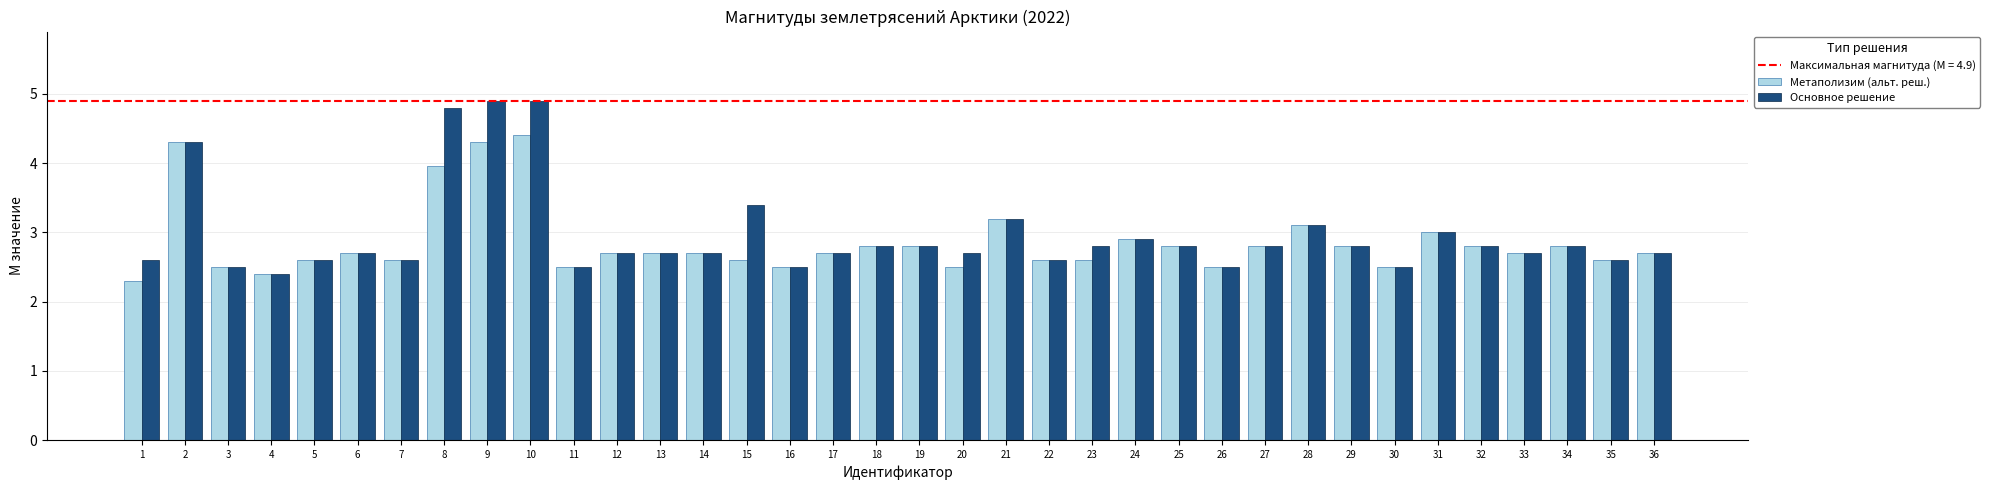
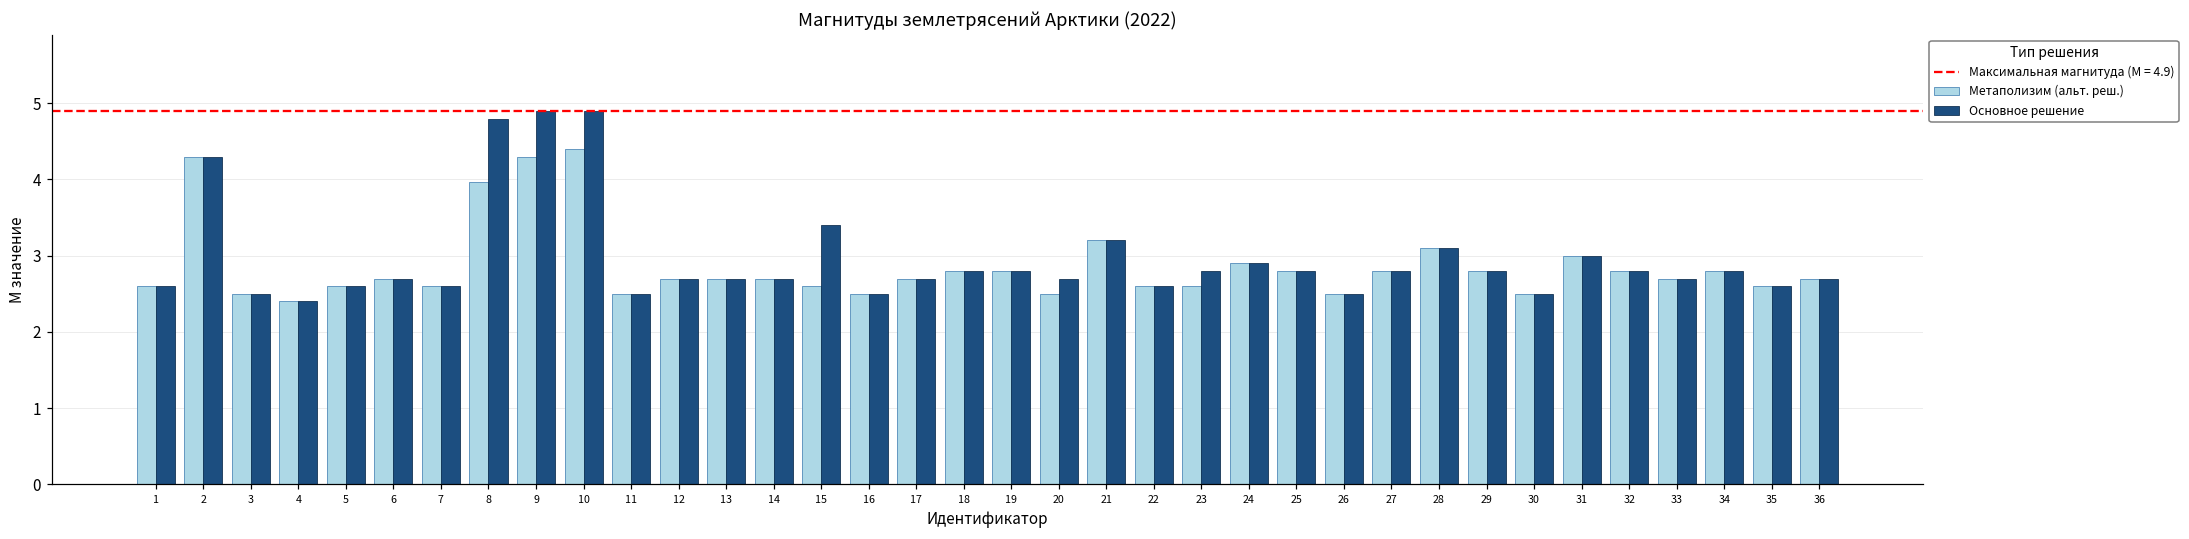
  {
    "Метаполизим (альт. реш.)": {
-     "1": 2.3,
+     "1": 2.6,
      "2": 4.3,
      "3": 2.5,
      "4": 2.4,
      "5": 2.6,
      "6": 2.7,
      "7": 2.6,
      "8": 4.0,
      "9": 4.3,
      "10": 4.4,
      "11": 2.5,
      "12": 2.7,
      "13": 2.7,
      "14": 2.7,
      "15": 2.6,
      "16": 2.5,
      "17": 2.7,
      "18": 2.8,
      "19": 2.8,
      "20": 2.5,
      "21": 3.2,
      "22": 2.6,
      "23": 2.6,
      "24": 2.9,
      "25": 2.8,
      "26": 2.5,
      "27": 2.8,
      "28": 3.1,
      "29": 2.8,
      "30": 2.5,
      "31": 3.0,
      "32": 2.8,
      "33": 2.7,
      "34": 2.8,
      "35": 2.6,
      "36": 2.7
    },
    "Основное решение": {
      "1": 2.6,
      "2": 4.3,
      "3": 2.5,
      "4": 2.4,
      "5": 2.6,
      "6": 2.7,
      "7": 2.6,
      "8": 4.8,
      "9": 4.9,
      "10": 4.9,
      "11": 2.5,
      "12": 2.7,
      "13": 2.7,
      "14": 2.7,
      "15": 3.4,
      "16": 2.5,
      "17": 2.7,
      "18": 2.8,
      "19": 2.8,
      "20": 2.7,
      "21": 3.2,
      "22": 2.6,
      "23": 2.8,
      "24": 2.9,
      "25": 2.8,
      "26": 2.5,
      "27": 2.8,
      "28": 3.1,
      "29": 2.8,
      "30": 2.5,
      "31": 3.0,
      "32": 2.8,
      "33": 2.7,
      "34": 2.8,
      "35": 2.6,
      "36": 2.7
    }
  }
